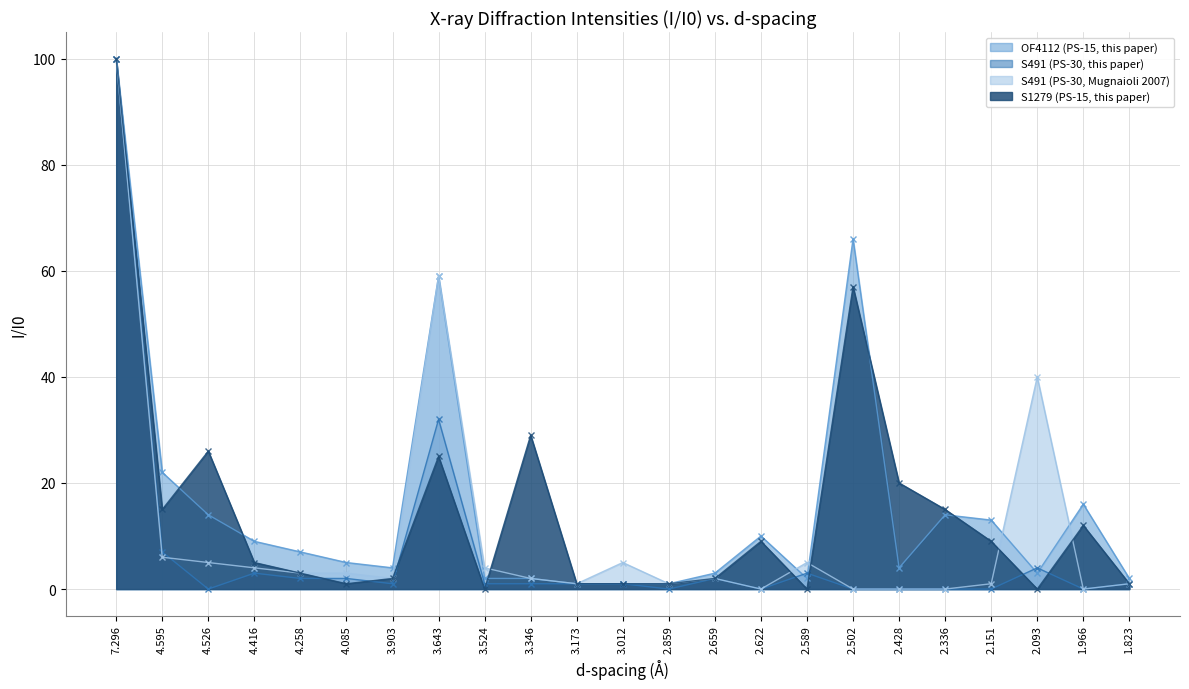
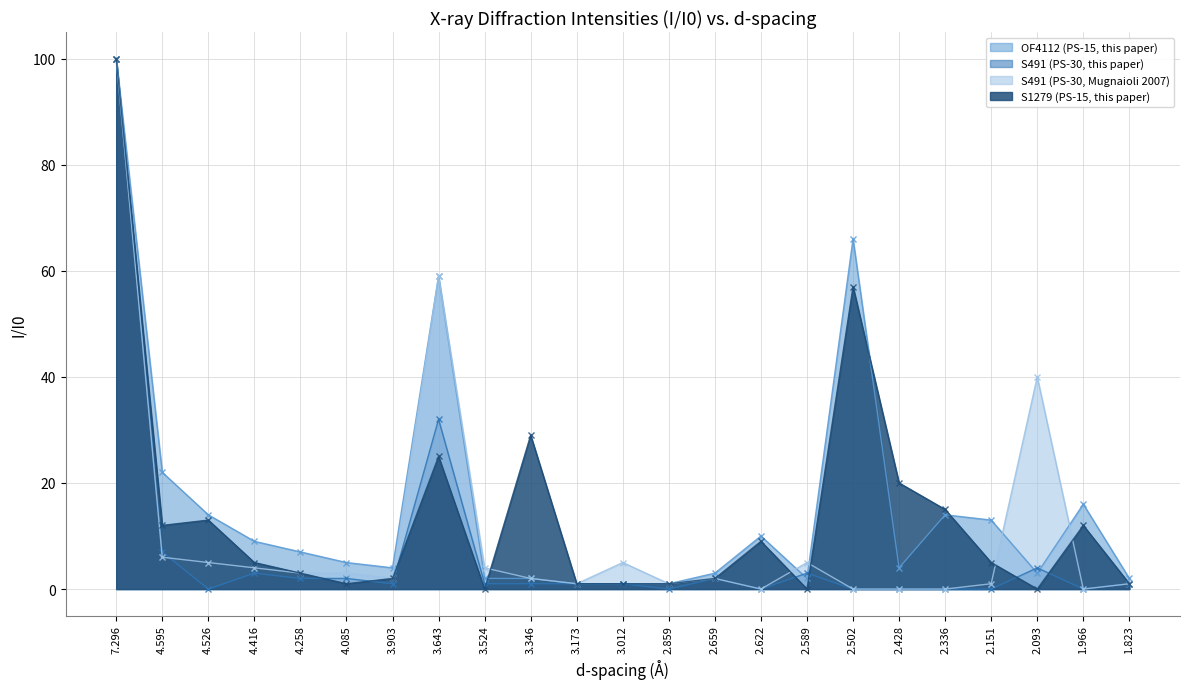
  {
    "S491 (PS-30, Mugnaioli 2007)": {
      "4.595": 6,
      "4.526": 5,
      "4.416": 4,
      "4.085": 3,
      "3.524": 4,
      "3.012": 5,
      "2.589": 5,
      "2.151": 1,
      "2.093": 40
    },
    "S1279 (PS-15, this paper)": {
-     "4.595": 15,
-     "4.526": 26,
+     "4.595": 12,
+     "4.526": 13,
      "4.416": 5,
      "4.085": 1,
      "3.643": 25,
      "3.524": 0,
      "3.346": 29,
      "2.622": 9,
      "2.589": 0,
      "2.502": 57,
      "2.428": 20,
      "2.336": 15,
-     "2.151": 9,
+     "2.151": 5,
      "2.093": 0,
      "1.966": 12
    }
  }
